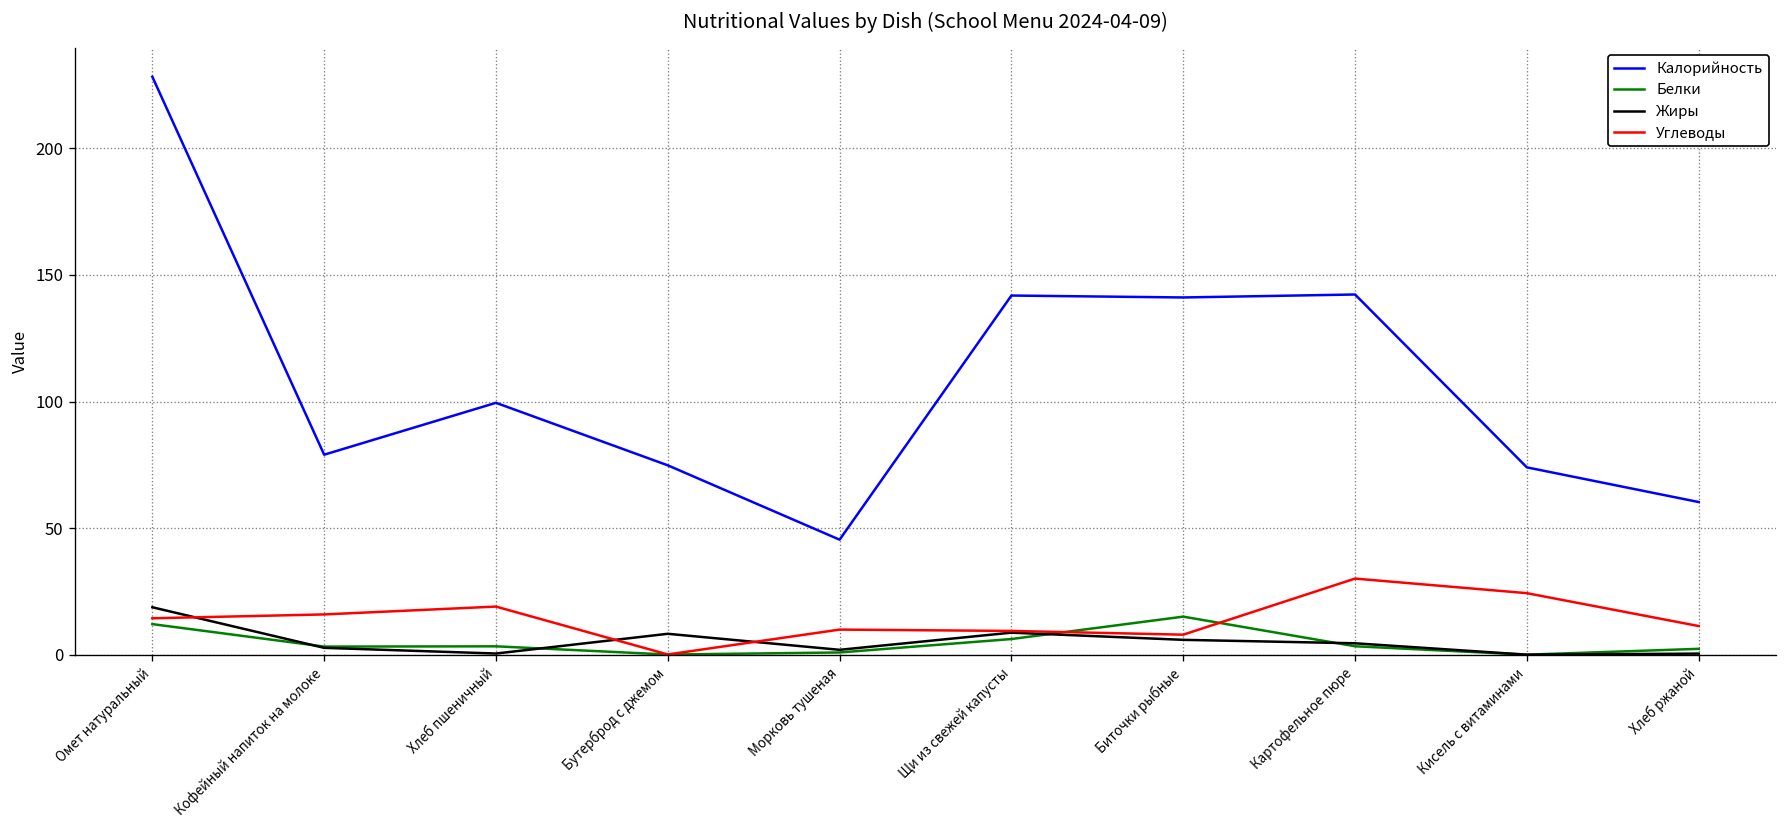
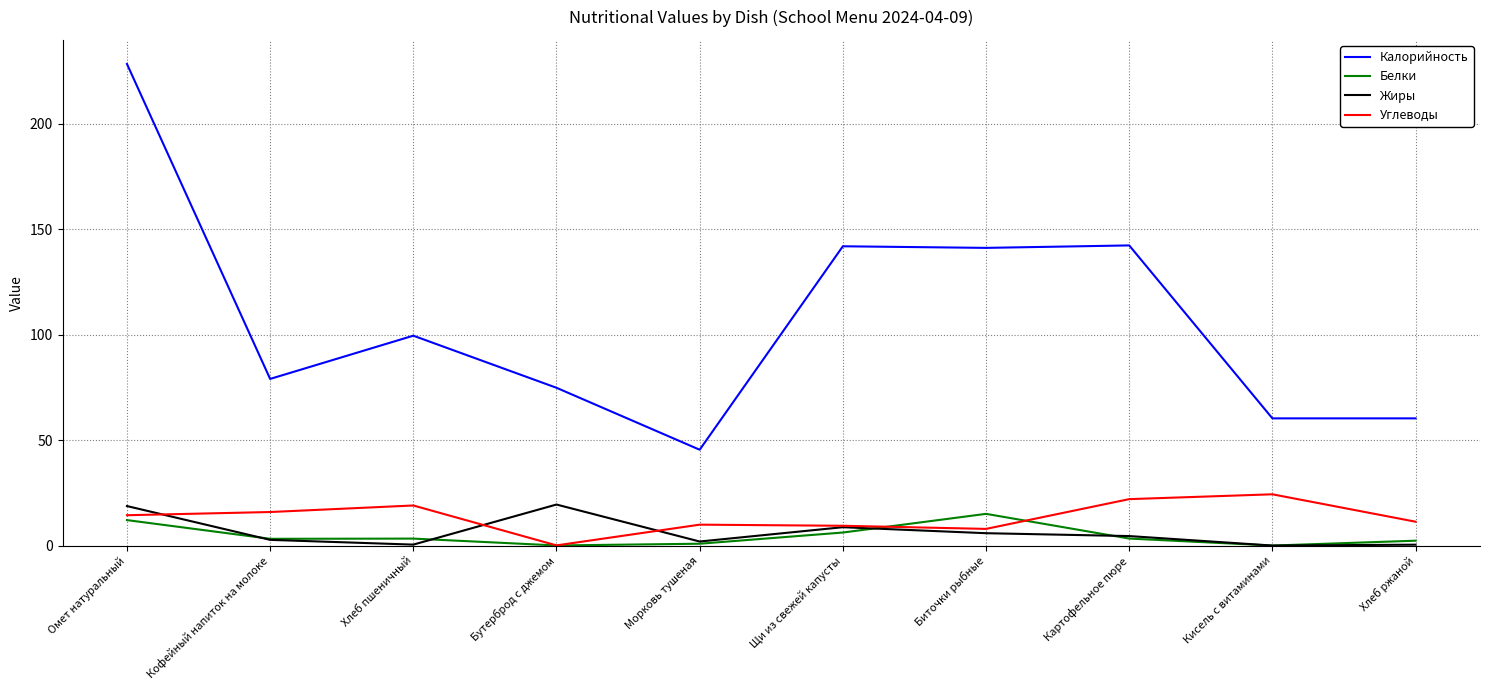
  {
    "Калорийность": {
      "Омет натуральный": 228,
      "Кофейный напиток на молоке": 79,
      "Хлеб пшеничный": 100,
      "Бутерброд с джемом": 75,
      "Морковь тушеная": 45,
      "Щи из свежей капусты": 142,
      "Биточки рыбные": 141,
      "Картофельное пюре": 142,
-     "Кисель с витаминами": 74,
+     "Кисель с витаминами": 60,
      "Хлеб ржаной": 60
    },
    "Белки": {
      "Омет натуральный": 12,
      "Хлеб пшеничный": 3,
      "Щи из свежей капусты": 6,
      "Биточки рыбные": 15,
      "Хлеб ржаной": 2
    },
    "Жиры": {
      "Омет натуральный": 19,
      "Хлеб пшеничный": 0,
-     "Бутерброд с джемом": 8,
+     "Бутерброд с джемом": 19,
      "Биточки рыбные": 6,
      "Хлеб ржаной": 0
    },
    "Углеводы": {
      "Омет натуральный": 14,
      "Кофейный напиток на молоке": 16,
      "Хлеб пшеничный": 19,
      "Морковь тушеная": 10,
      "Биточки рыбные": 8,
-     "Картофельное пюре": 30,
+     "Картофельное пюре": 22,
      "Кисель с витаминами": 24,
      "Хлеб ржаной": 11
    }
  }
